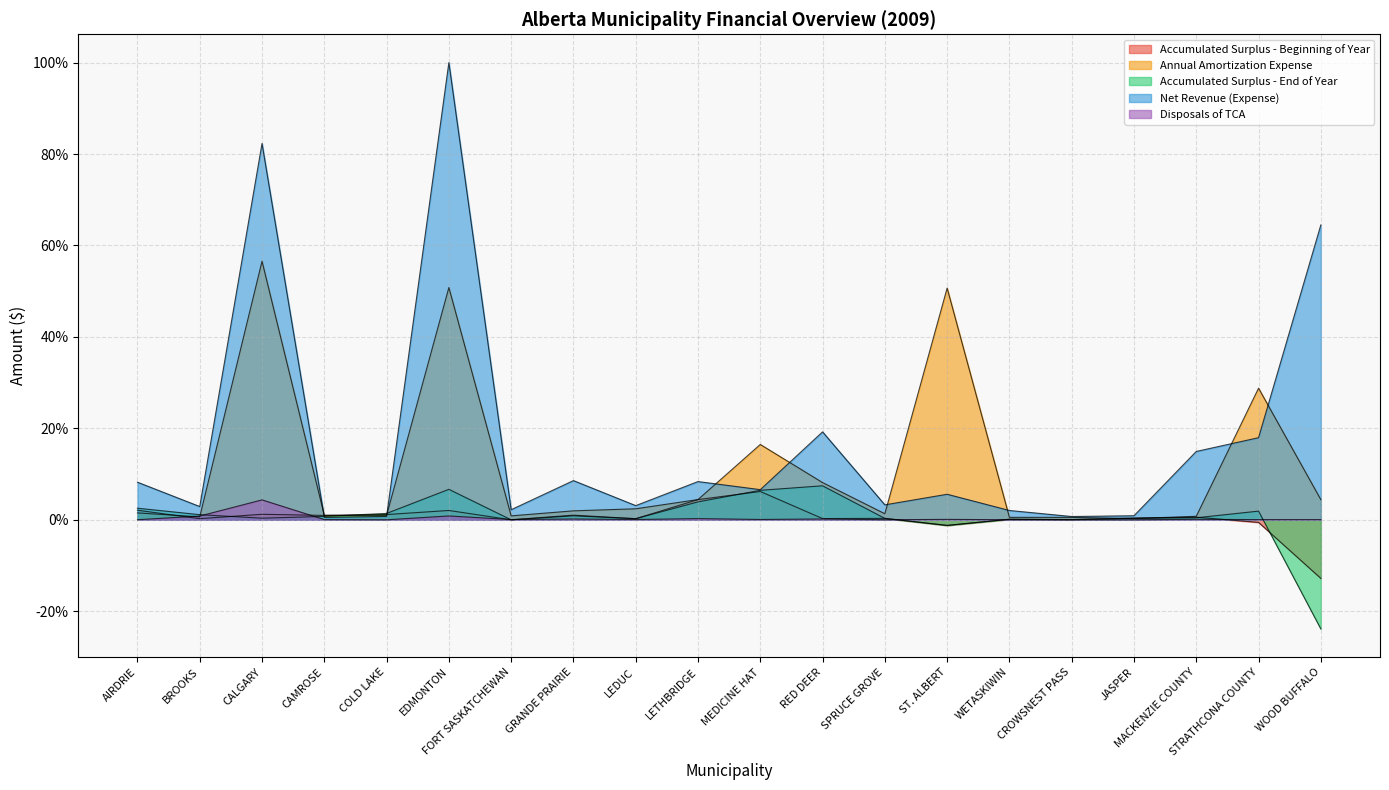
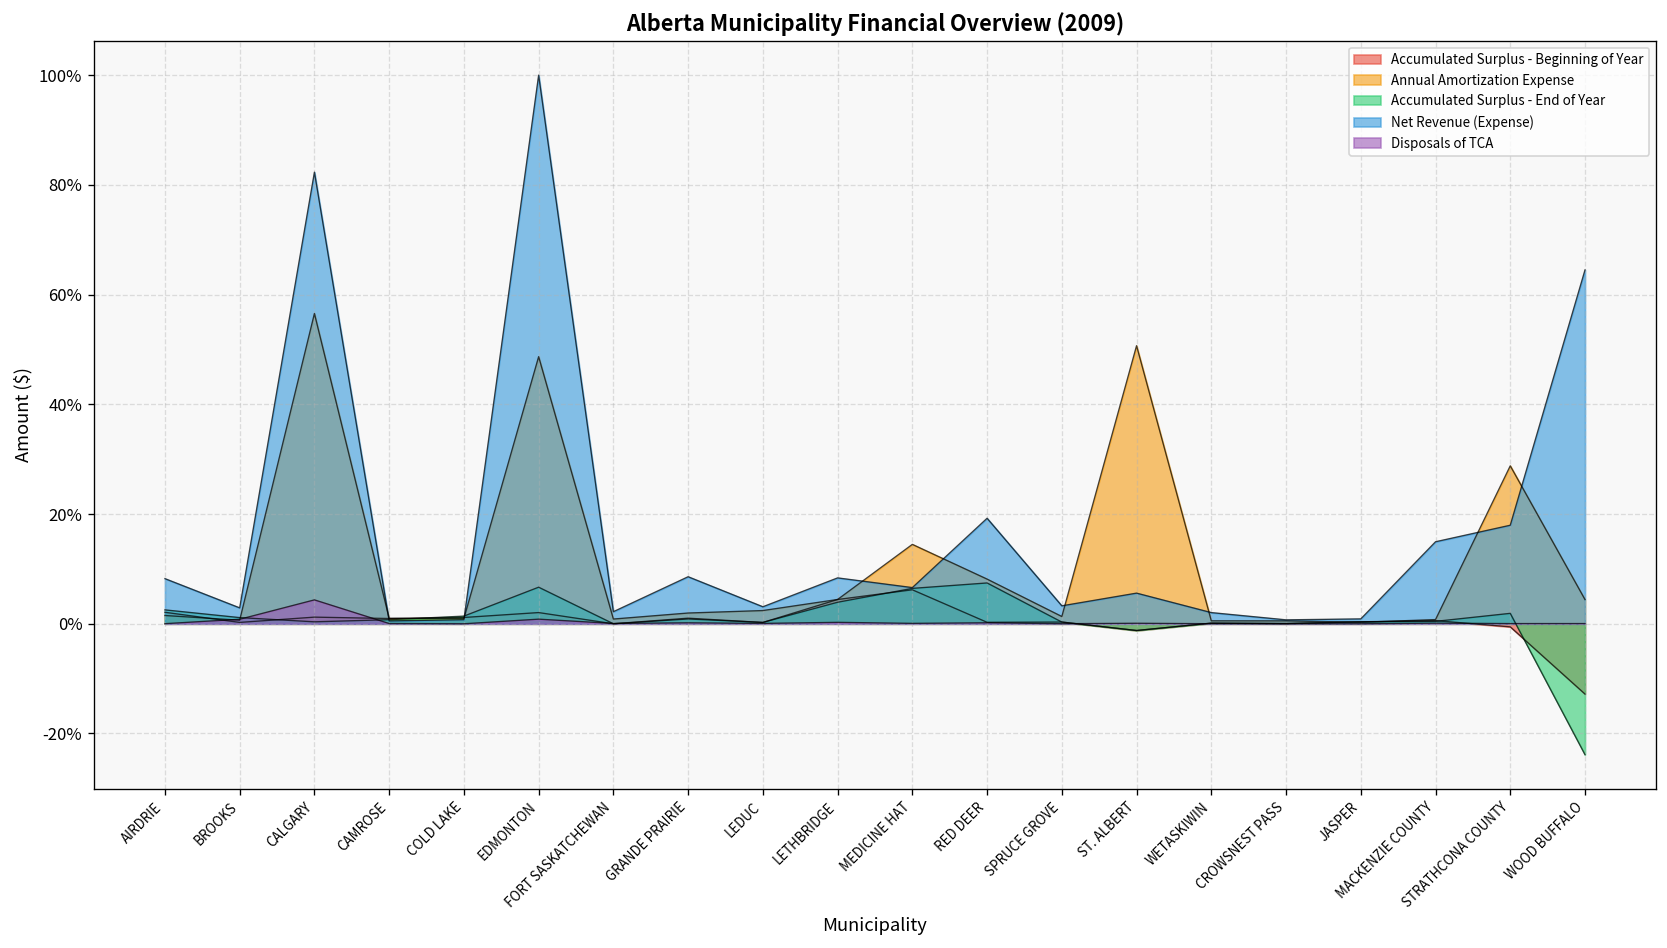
  {
    "Annual Amortization Expense": {
      "AIRDRIE": "2%",
      "CALGARY": "57%",
-     "EDMONTON": "51%",
+     "EDMONTON": "49%",
      "FORT SASKATCHEWAN": "1%",
      "GRANDE PRAIRIE": "2%",
      "LEDUC": "2%",
-     "MEDICINE HAT": "16%",
+     "MEDICINE HAT": "14%",
      "RED DEER": "8%",
      "SPRUCE GROVE": "1%",
      "ST. ALBERT": "51%",
      "STRATHCONA COUNTY": "29%",
      "WOOD BUFFALO": "4%"
    },
    "Net Revenue (Expense)": {
      "AIRDRIE": "8%",
      "BROOKS": "3%",
      "CALGARY": "82%",
      "EDMONTON": "100%",
      "FORT SASKATCHEWAN": "2%",
      "GRANDE PRAIRIE": "9%",
      "LEDUC": "3%",
      "LETHBRIDGE": "8%",
      "RED DEER": "19%",
      "SPRUCE GROVE": "3%",
      "ST. ALBERT": "6%",
      "WETASKIWIN": "2%",
      "MACKENZIE COUNTY": "15%",
      "STRATHCONA COUNTY": "18%",
      "WOOD BUFFALO": "64%"
    },
    "Disposals of TCA": {
      "AIRDRIE": "0%",
      "CALGARY": "4%",
      "COLD LAKE": "0%",
      "EDMONTON": "1%",
      "GRANDE PRAIRIE": "0%",
      "LETHBRIDGE": "0%",
      "MEDICINE HAT": "0%"
    }
  }
